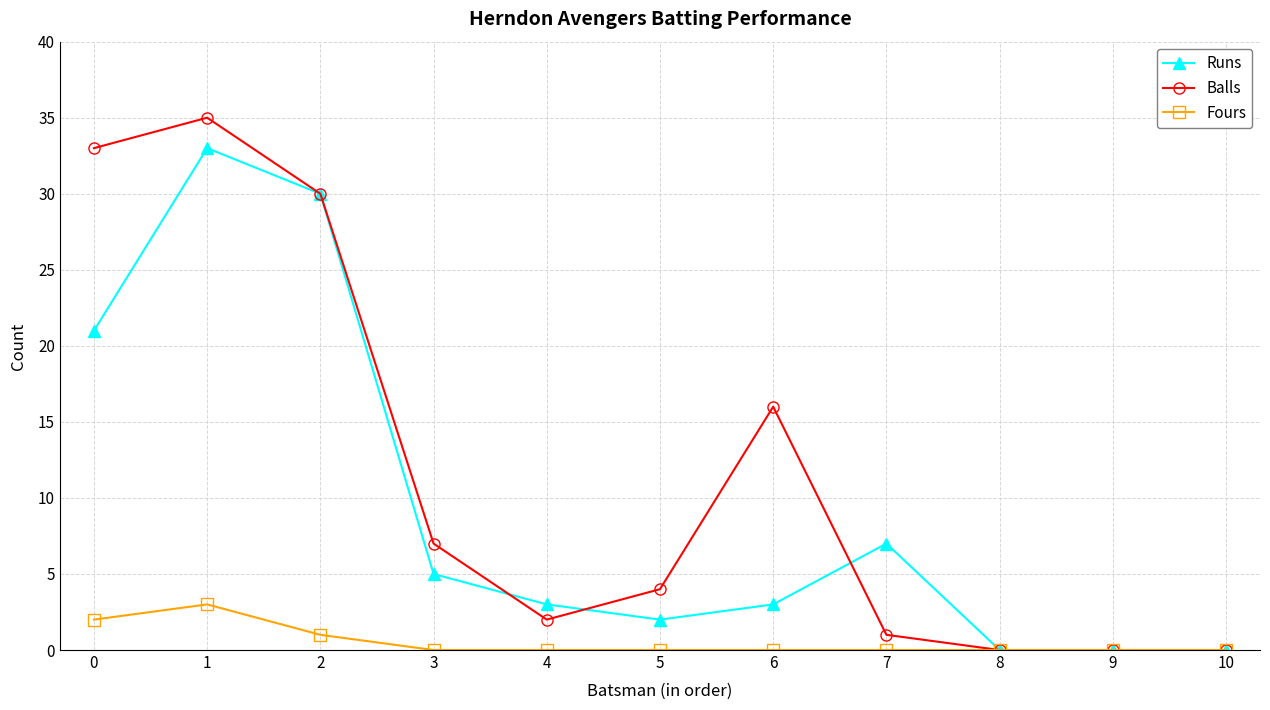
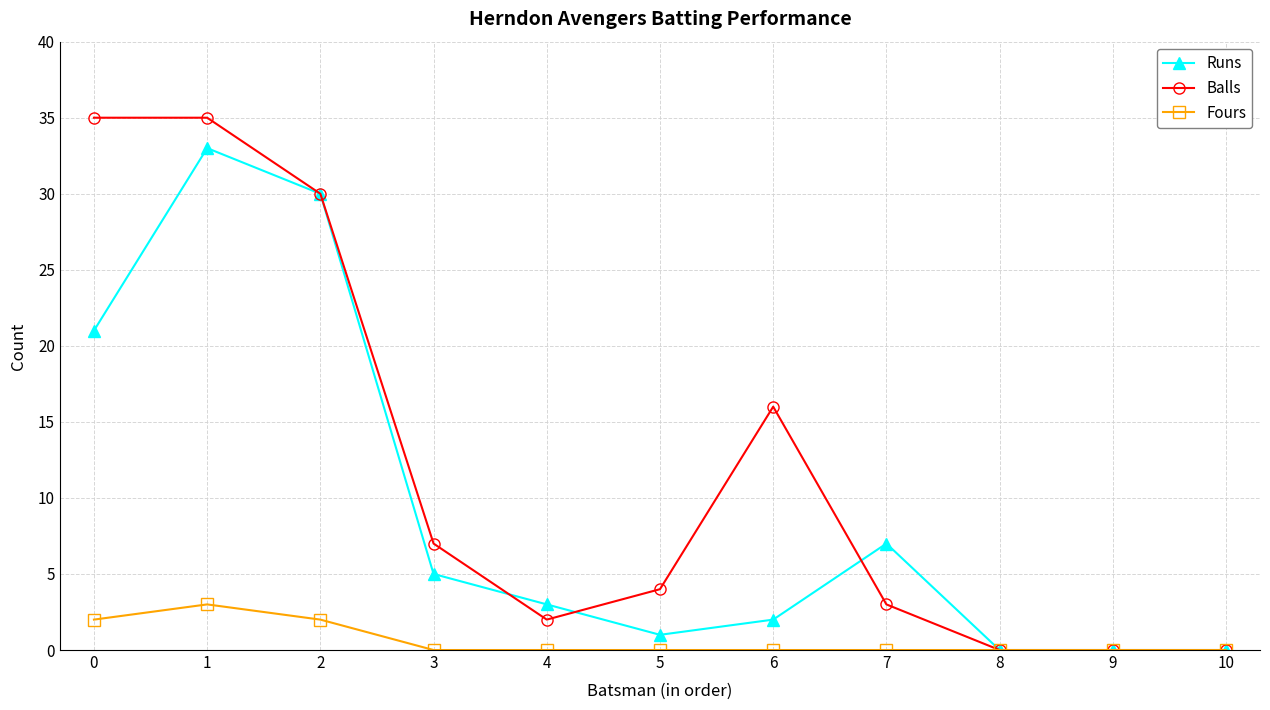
  {
    "Runs": {
      "0": 21,
      "1": 33,
      "3": 5,
      "4": 3,
-     "5": 2,
-     "6": 3,
+     "5": 1,
+     "6": 2,
      "7": 7
    },
    "Balls": {
-     "0": 33,
+     "0": 35,
      "1": 35,
      "3": 7,
      "4": 2,
      "5": 4,
      "6": 16,
-     "7": 1
+     "7": 3
    },
    "Fours": {
      "0": 2,
      "1": 3,
-     "2": 1,
+     "2": 2,
      "3": 0,
      "4": 0,
      "5": 0,
      "6": 0,
      "7": 0
    }
  }
